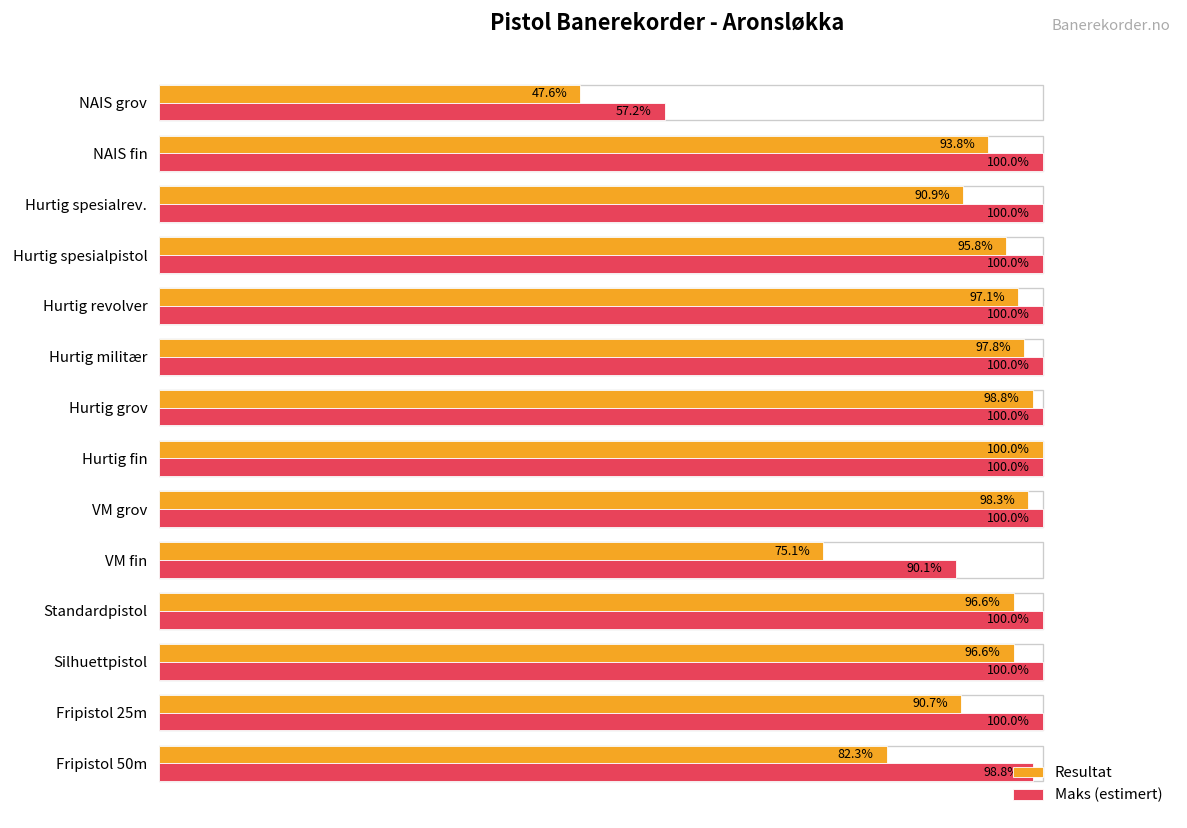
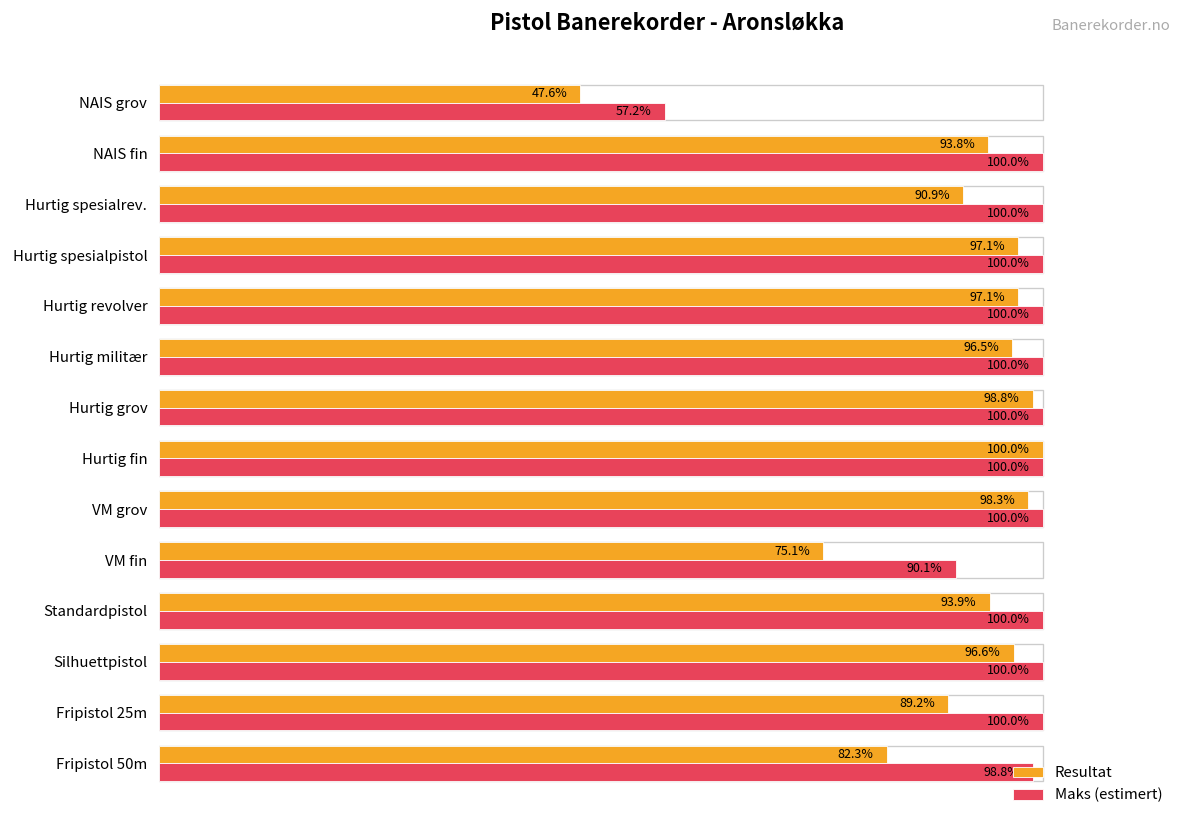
  {
    "Resultat": {
      "NAIS grov": "47.6%",
      "NAIS fin": "93.8%",
      "Hurtig spesialrev.": "90.9%",
-     "Hurtig spesialpistol": "95.8%",
+     "Hurtig spesialpistol": "97.1%",
      "Hurtig revolver": "97.1%",
-     "Hurtig militær": "97.8%",
+     "Hurtig militær": "96.5%",
      "Hurtig grov": "98.8%",
      "Hurtig fin": "100.0%",
      "VM grov": "98.3%",
      "VM fin": "75.1%",
-     "Standardpistol": "96.6%",
+     "Standardpistol": "93.9%",
      "Silhuettpistol": "96.6%",
-     "Fripistol 25m": "90.7%",
+     "Fripistol 25m": "89.2%",
      "Fripistol 50m": "82.3%"
    },
    "Maks (estimert)": {
      "NAIS grov": "57.2%",
      "NAIS fin": "100.0%",
      "Hurtig spesialrev.": "100.0%",
      "Hurtig spesialpistol": "100.0%",
      "Hurtig revolver": "100.0%",
      "Hurtig militær": "100.0%",
      "Hurtig grov": "100.0%",
      "Hurtig fin": "100.0%",
      "VM grov": "100.0%",
      "VM fin": "90.1%",
      "Standardpistol": "100.0%",
      "Silhuettpistol": "100.0%",
      "Fripistol 25m": "100.0%",
      "Fripistol 50m": "98.8%"
    }
  }
